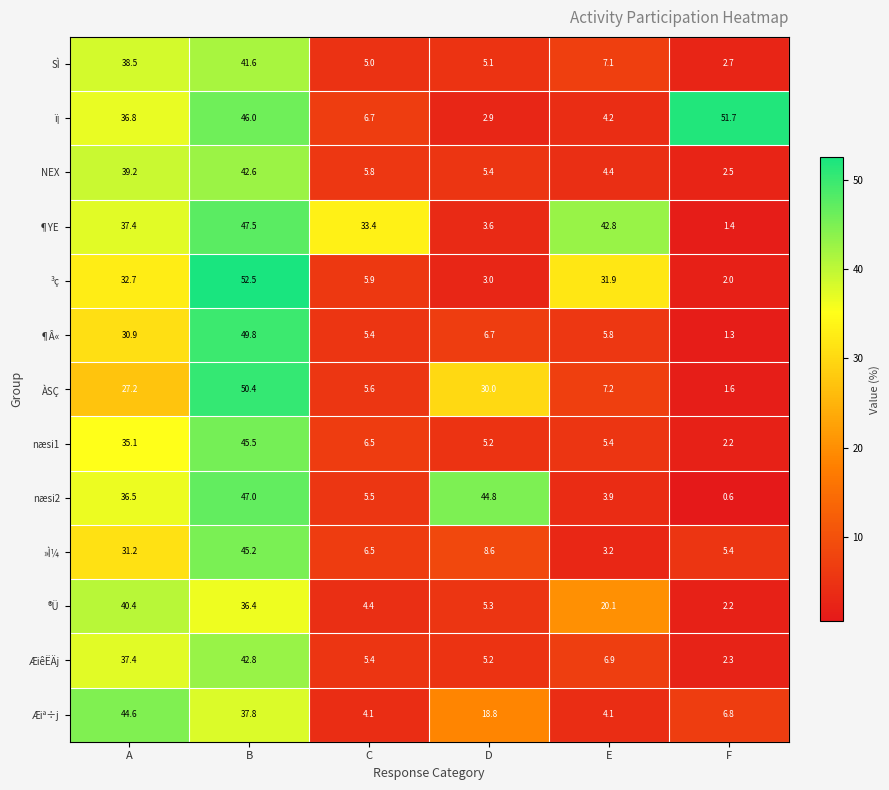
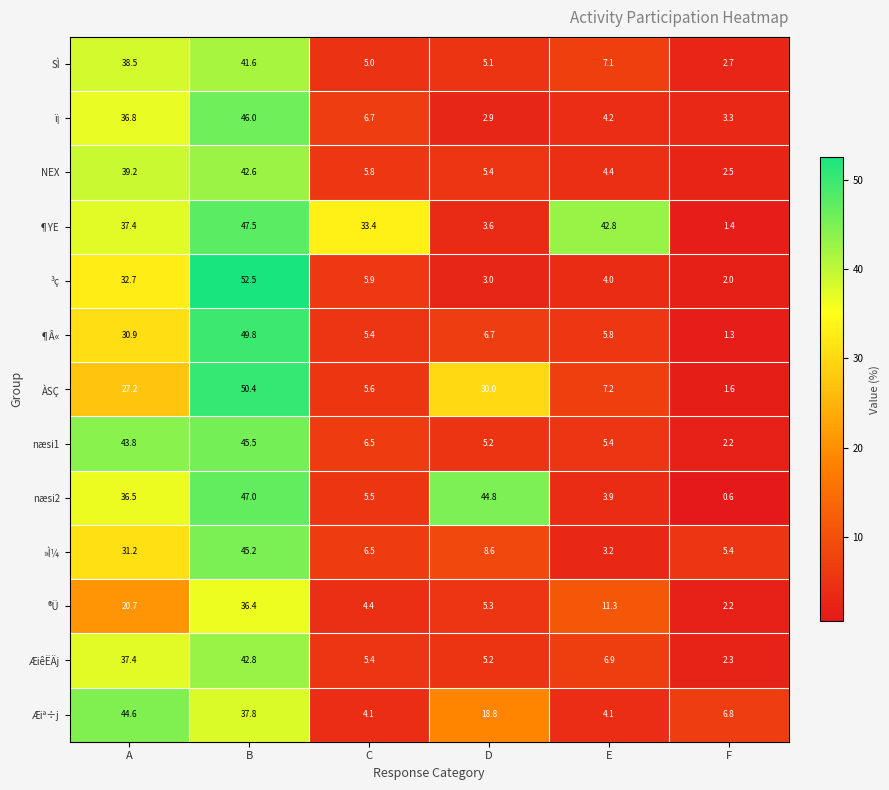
  {
    "SÌ": {
      "A": 38.5,
      "B": 41.6,
      "C": 5.0,
      "D": 5.1,
      "E": 7.1,
      "F": 2.7
    },
    "ï¡": {
      "A": 36.8,
      "B": 46.0,
      "C": 6.7,
      "D": 2.9,
      "E": 4.2,
-     "F": 51.7
+     "F": 3.3
    },
    "NEX": {
      "A": 39.2,
      "B": 42.6,
      "C": 5.8,
      "D": 5.4,
      "E": 4.4,
      "F": 2.5
    },
    "¶YE": {
      "A": 37.4,
      "B": 47.5,
      "C": 33.4,
      "D": 3.6,
      "E": 42.8,
      "F": 1.4
    },
    "³ç": {
      "A": 32.7,
      "B": 52.5,
      "C": 5.9,
      "D": 3.0,
-     "E": 31.9,
+     "E": 4.0,
      "F": 2.0
    },
    "¶Â«": {
      "A": 30.9,
      "B": 49.8,
      "C": 5.4,
      "D": 6.7,
      "E": 5.8,
      "F": 1.3
    },
    "ÀSÇ": {
      "A": 27.2,
      "B": 50.4,
      "C": 5.6,
      "D": 30.0,
      "E": 7.2,
      "F": 1.6
    },
    "næsi1": {
-     "A": 35.1,
+     "A": 43.8,
      "B": 45.5,
      "C": 6.5,
      "D": 5.2,
      "E": 5.4,
      "F": 2.2
    },
    "næsi2": {
      "A": 36.5,
      "B": 47.0,
      "C": 5.5,
      "D": 44.8,
      "E": 3.9,
      "F": 0.6
    },
    "»Ì¼": {
      "A": 31.2,
      "B": 45.2,
      "C": 6.5,
      "D": 8.6,
      "E": 3.2,
      "F": 5.4
    },
    "®Ü": {
-     "A": 40.4,
+     "A": 20.7,
      "B": 36.4,
      "C": 4.4,
      "D": 5.3,
-     "E": 20.1,
+     "E": 11.3,
      "F": 2.2
    },
    "ÆiêËÄj": {
      "A": 37.4,
      "B": 42.8,
      "C": 5.4,
      "D": 5.2,
      "E": 6.9,
      "F": 2.3
    },
    "Æiª÷j": {
      "A": 44.6,
      "B": 37.8,
      "C": 4.1,
      "D": 18.8,
      "E": 4.1,
      "F": 6.8
    }
  }
